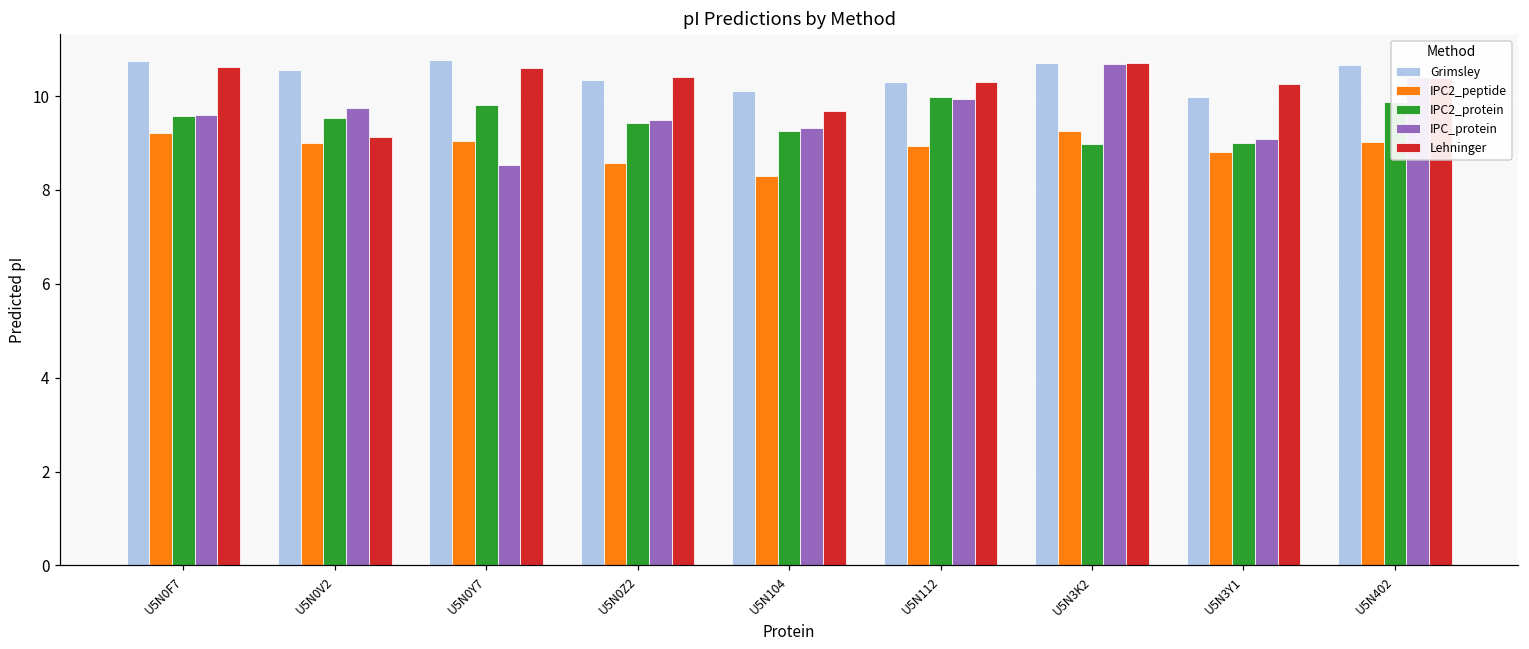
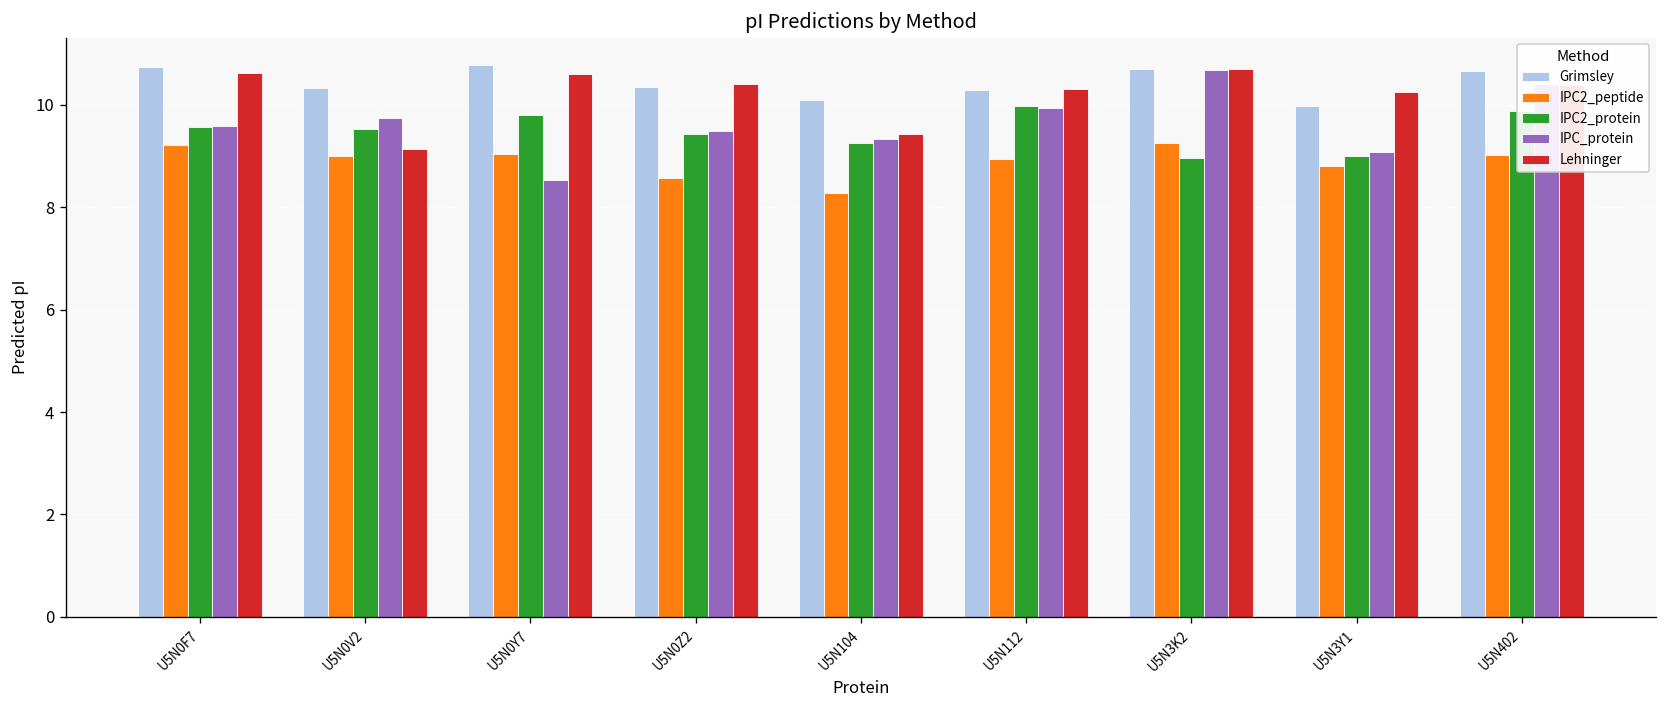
  {
    "Grimsley": {
      "U5N0F7": 10.7,
-     "U5N0V2": 10.6,
+     "U5N0V2": 10.3,
      "U5N0Y7": 10.8,
      "U5N0Z2": 10.4,
      "U5N104": 10.1,
      "U5N112": 10.3,
      "U5N3K2": 10.7,
      "U5N3Y1": 10.0,
      "U5N402": 10.7
    },
    "IPC2_peptide": {
      "U5N0F7": 9.2,
      "U5N0V2": 9.0,
      "U5N0Y7": 9.0,
      "U5N0Z2": 8.6,
      "U5N104": 8.3,
      "U5N112": 8.9,
      "U5N3K2": 9.3,
      "U5N3Y1": 8.8,
      "U5N402": 9.0
    },
    "IPC2_protein": {
      "U5N0F7": 9.6,
      "U5N0V2": 9.5,
      "U5N0Y7": 9.8,
      "U5N0Z2": 9.4,
      "U5N104": 9.3,
      "U5N112": 10.0,
      "U5N3K2": 9.0,
      "U5N3Y1": 9.0
    },
    "IPC_protein": {
      "U5N0F7": 9.6,
      "U5N0V2": 9.8,
      "U5N0Y7": 8.5,
      "U5N0Z2": 9.5,
      "U5N104": 9.3,
      "U5N112": 9.9,
      "U5N3K2": 10.7,
      "U5N3Y1": 9.1
    },
    "Lehninger": {
      "U5N0F7": 10.6,
      "U5N0V2": 9.1,
      "U5N0Y7": 10.6,
      "U5N0Z2": 10.4,
-     "U5N104": 9.7,
+     "U5N104": 9.4,
      "U5N112": 10.3,
      "U5N3K2": 10.7,
      "U5N3Y1": 10.3
    }
  }
